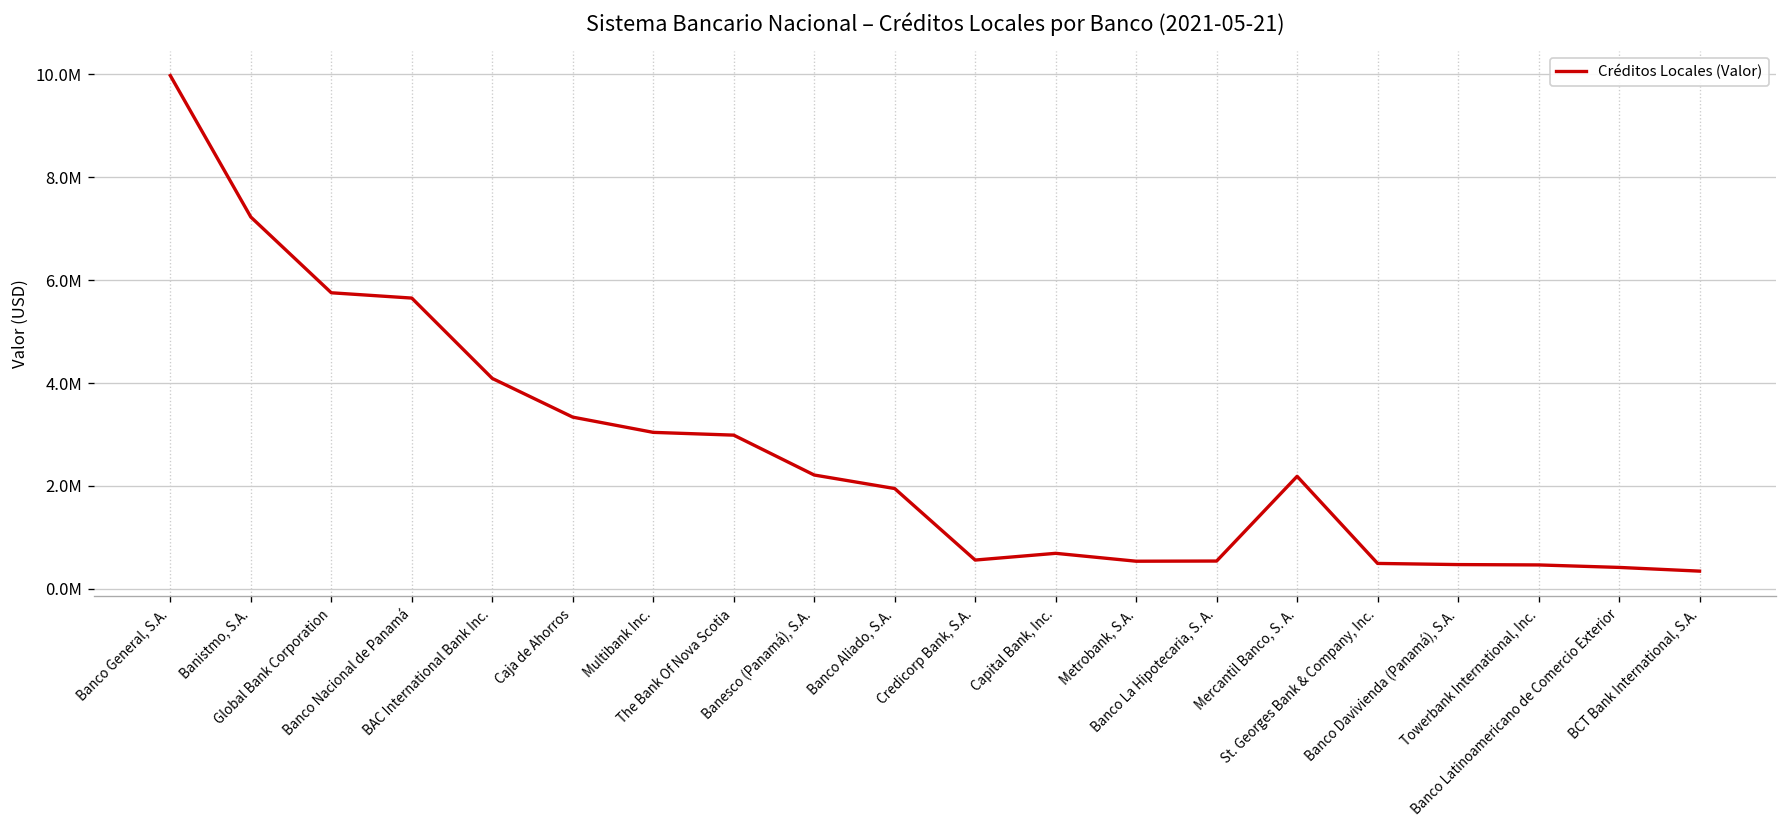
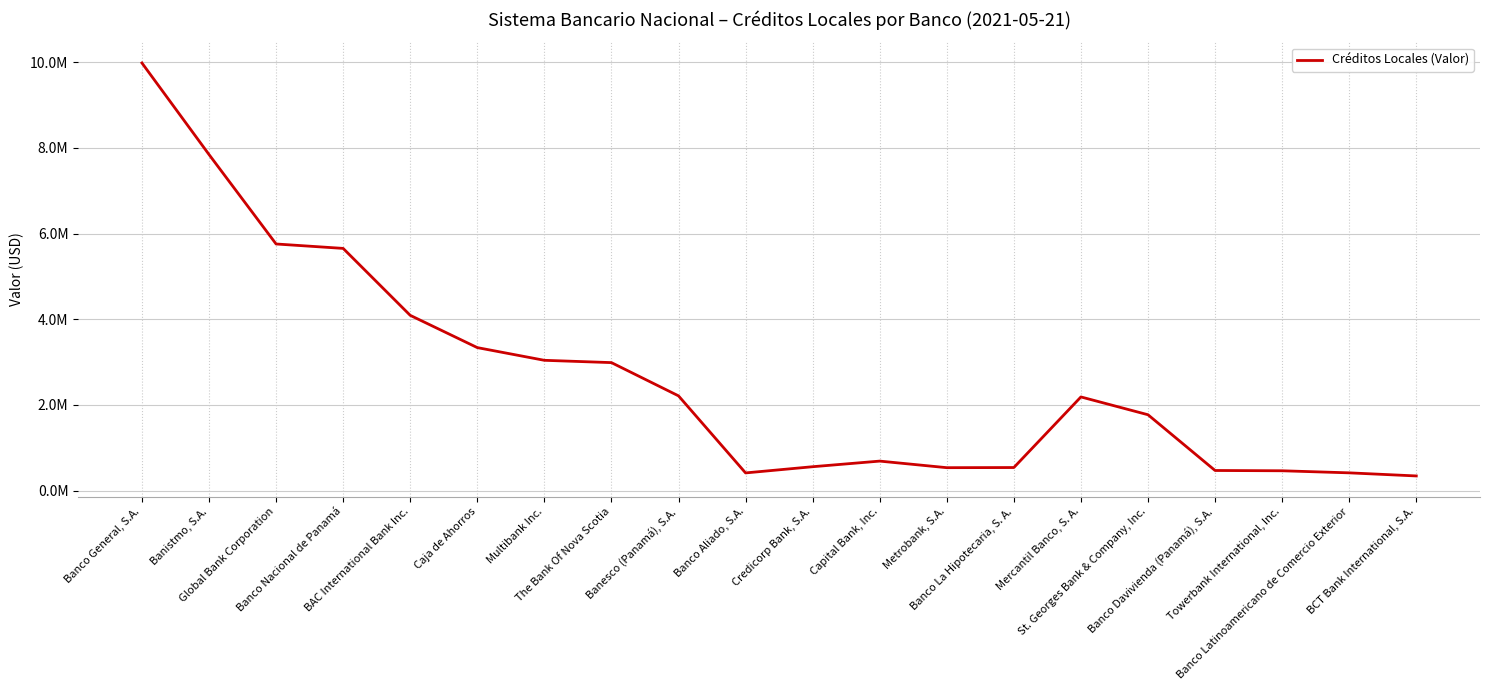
  {
    "Banco General, S.A.": 10000000,
-   "Banistmo, S.A.": 7200000,
+   "Banistmo, S.A.": 7800000,
    "Global Bank Corporation": 5800000,
    "Banco Nacional de Panamá": 5700000,
    "BAC International Bank Inc.": 4100000,
    "Caja de Ahorros": 3300000,
    "Multibank Inc.": 3000000,
    "The Bank Of Nova Scotia": 3000000,
    "Banesco (Panamá), S.A.": 2200000,
-   "Banco Aliado, S.A.": 1900000,
+   "Banco Aliado, S.A.": 400000,
    "Credicorp Bank, S.A.": 600000,
    "Capital Bank, Inc.": 700000,
    "Metrobank, S.A.": 500000,
    "Banco La Hipotecaria, S. A.": 500000,
    "Mercantil Banco, S. A.": 2200000,
-   "St. Georges Bank & Company, Inc.": 500000,
+   "St. Georges Bank & Company, Inc.": 1800000,
    "Banco Davivienda (Panamá), S.A.": 500000,
    "Towerbank International, Inc.": 500000,
    "Banco Latinoamericano de Comercio Exterior": 400000,
    "BCT Bank International, S.A.": 300000
  }
